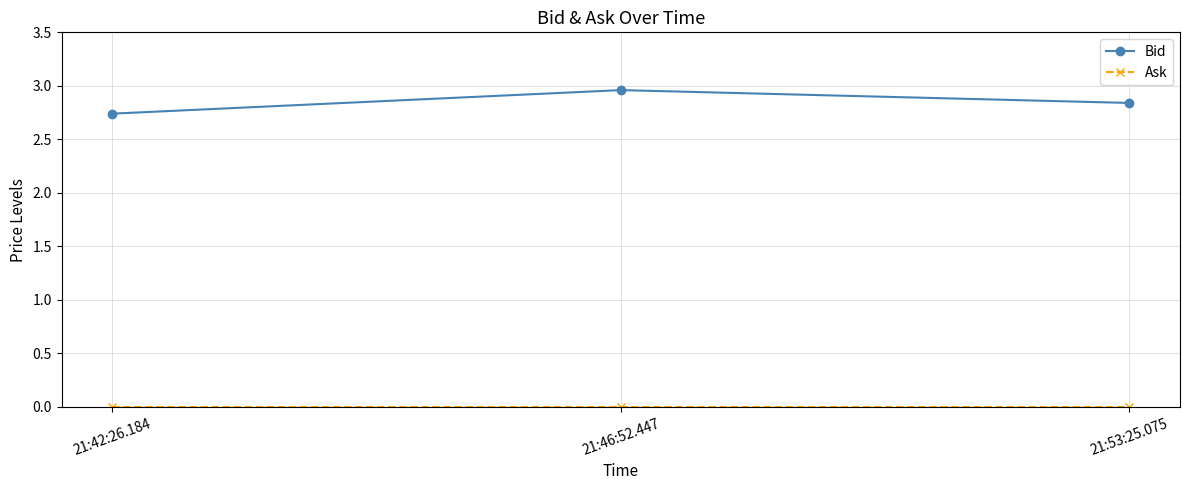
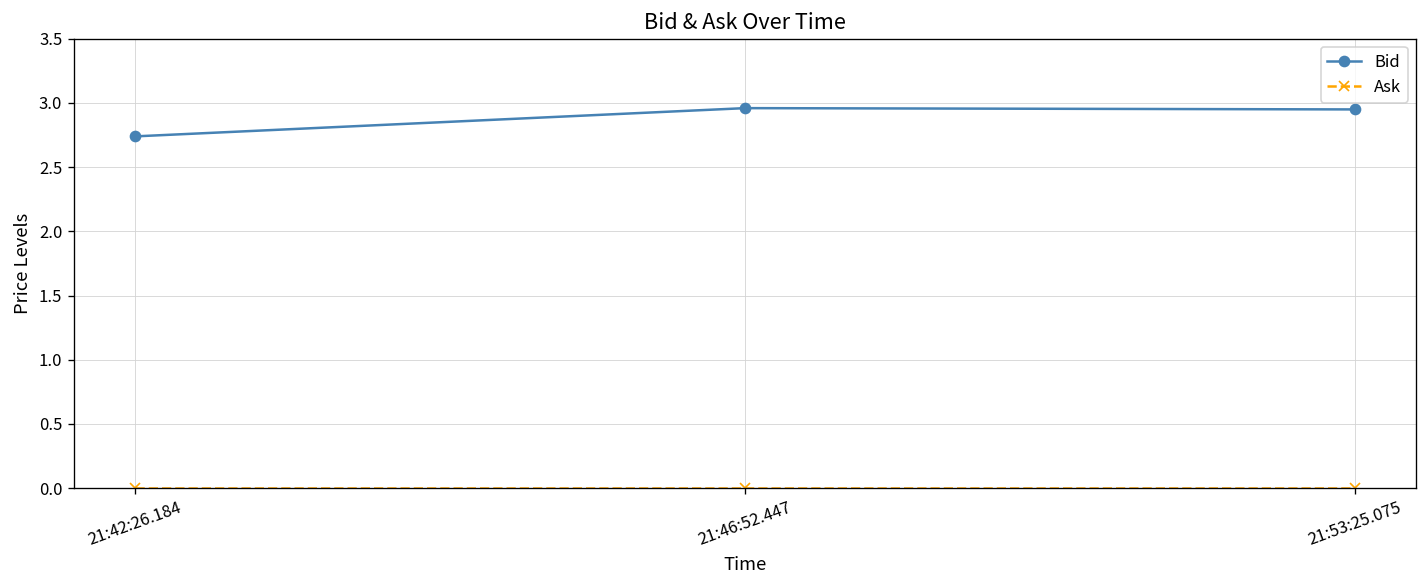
  {
    "Bid": {
      "21:42:26.184": 2.74,
      "21:46:52.447": 2.96,
-     "21:53:25.075": 2.84
+     "21:53:25.075": 2.95
    },
    "Ask": {
      "21:42:26.184": 0.00,
      "21:46:52.447": 0.00,
      "21:53:25.075": 0.00
    }
  }
